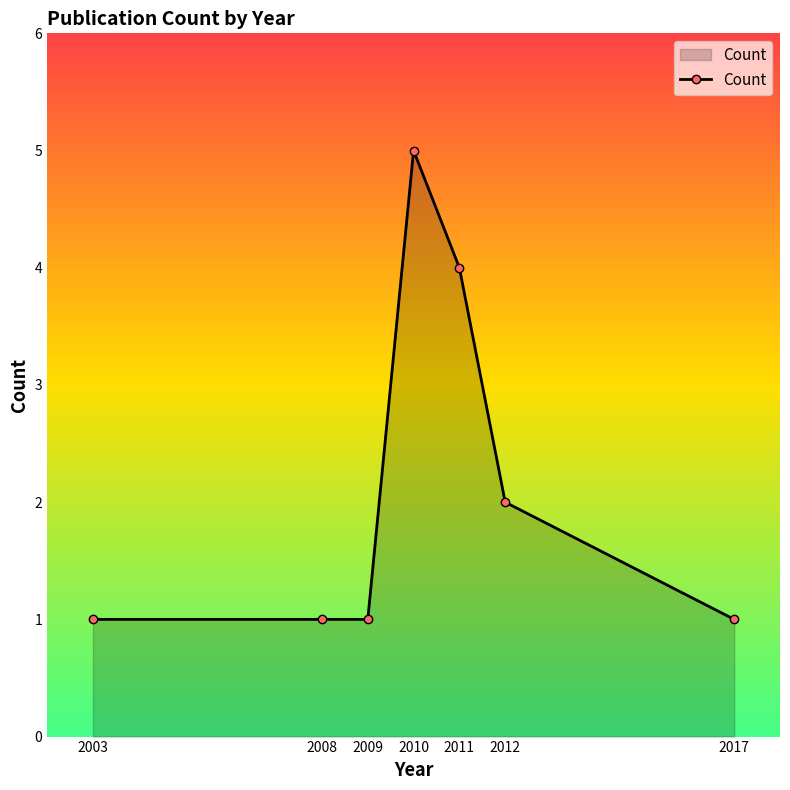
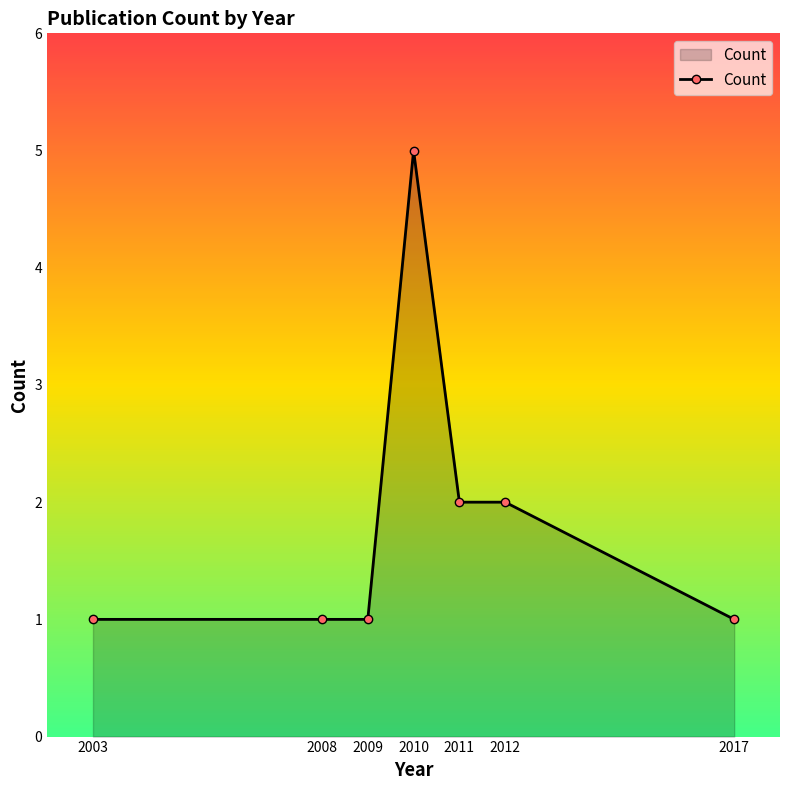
  {
    "2003": 1,
    "2008": 1,
    "2009": 1,
    "2010": 5,
-   "2011": 4,
+   "2011": 2,
    "2012": 2,
    "2017": 1
  }
